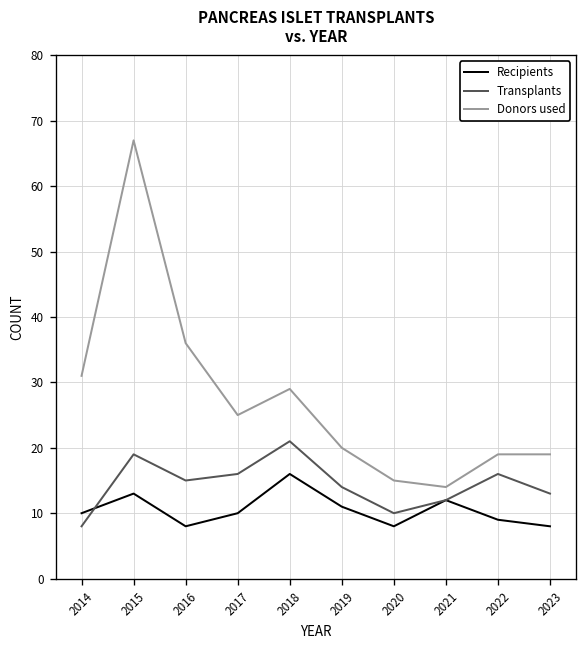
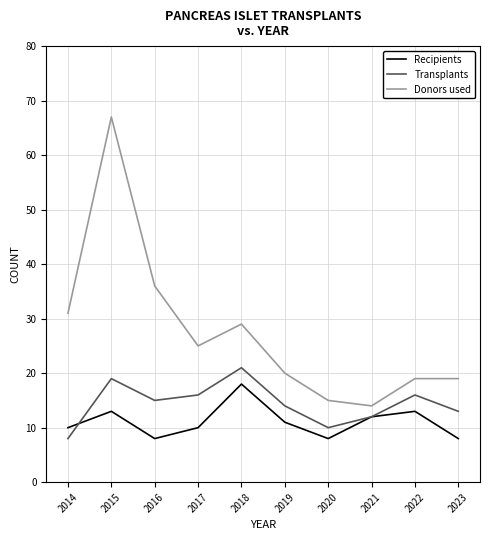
  {
    "Recipients": {
      "2014": 10,
      "2015": 13,
      "2016": 8,
      "2017": 10,
-     "2018": 16,
+     "2018": 18,
      "2019": 11,
      "2020": 8,
-     "2022": 9,
+     "2022": 13,
      "2023": 8
    },
    "Transplants": {
      "2014": 8,
      "2015": 19,
      "2016": 15,
      "2017": 16,
      "2018": 21,
      "2019": 14,
      "2020": 10,
      "2022": 16,
      "2023": 13
    },
    "Donors used": {
      "2014": 31,
      "2015": 67,
      "2016": 36,
      "2017": 25,
      "2018": 29,
      "2019": 20,
      "2020": 15,
      "2021": 14,
      "2022": 19,
      "2023": 19
    }
  }
